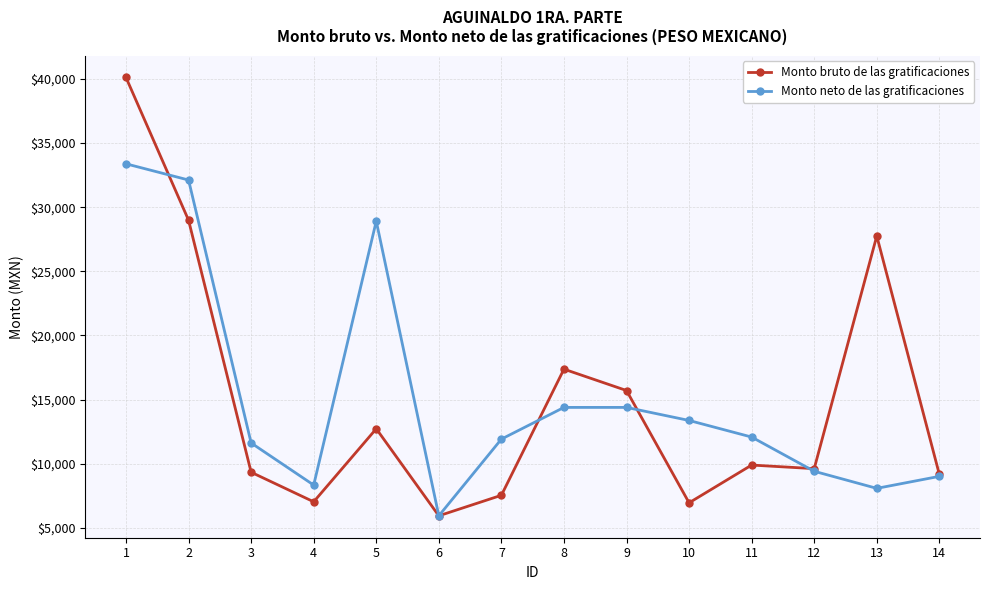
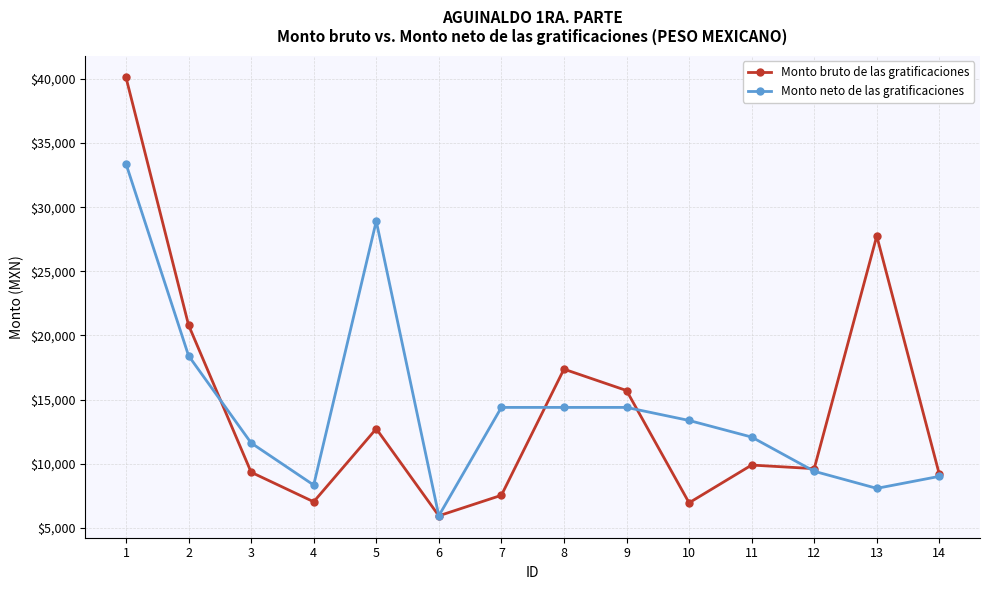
  {
    "Monto bruto de las gratificaciones": {
      "1": "$40,100",
-     "2": "$29,000",
+     "2": "$20,800",
      "3": "$9,300",
      "4": "$7,000",
      "5": "$12,700",
      "7": "$7,500",
      "8": "$17,400",
      "9": "$15,700",
      "10": "$7,000",
      "11": "$9,900",
      "12": "$9,600",
      "13": "$27,800"
    },
    "Monto neto de las gratificaciones": {
      "1": "$33,400",
-     "2": "$32,100",
+     "2": "$18,400",
      "3": "$11,600",
      "4": "$8,300",
      "5": "$28,900",
-     "7": "$11,900",
+     "7": "$14,400",
      "8": "$14,400",
      "9": "$14,400",
      "10": "$13,400",
      "11": "$12,100",
      "12": "$9,400",
      "13": "$8,100"
    }
  }
